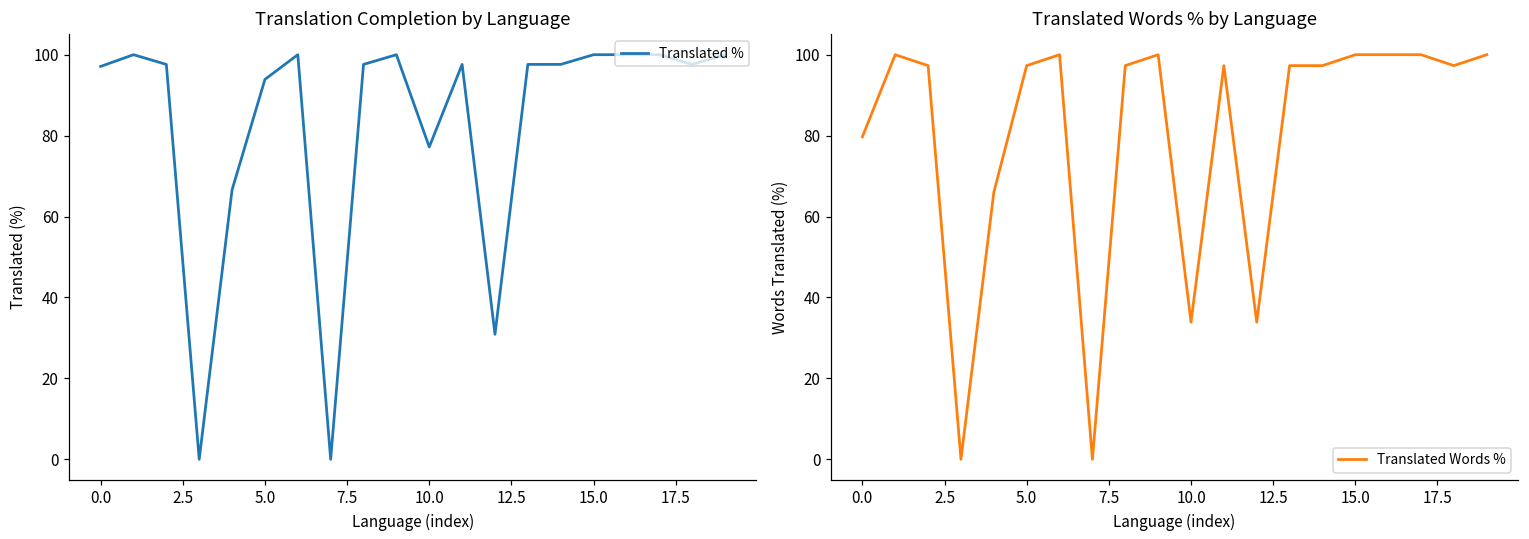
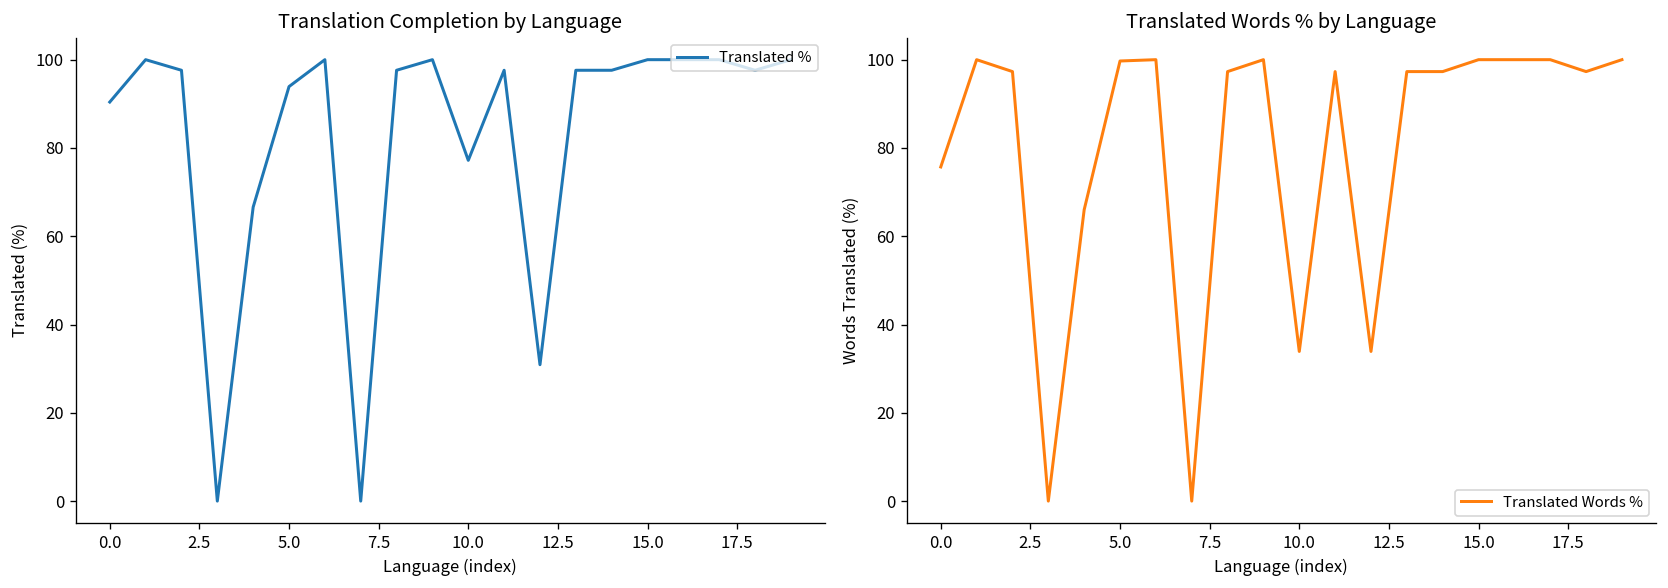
  {
    "Translation Completion by Language": {
-     "0.0": 97,
+     "0.0": 90,
      "5.0": 94,
      "10.0": 77,
      "15.0": 100
    },
    "Translated Words % by Language": {
-     "0.0": 80,
-     "5.0": 97,
+     "0.0": 76,
+     "5.0": 100,
      "10.0": 34,
      "15.0": 100
    }
  }
